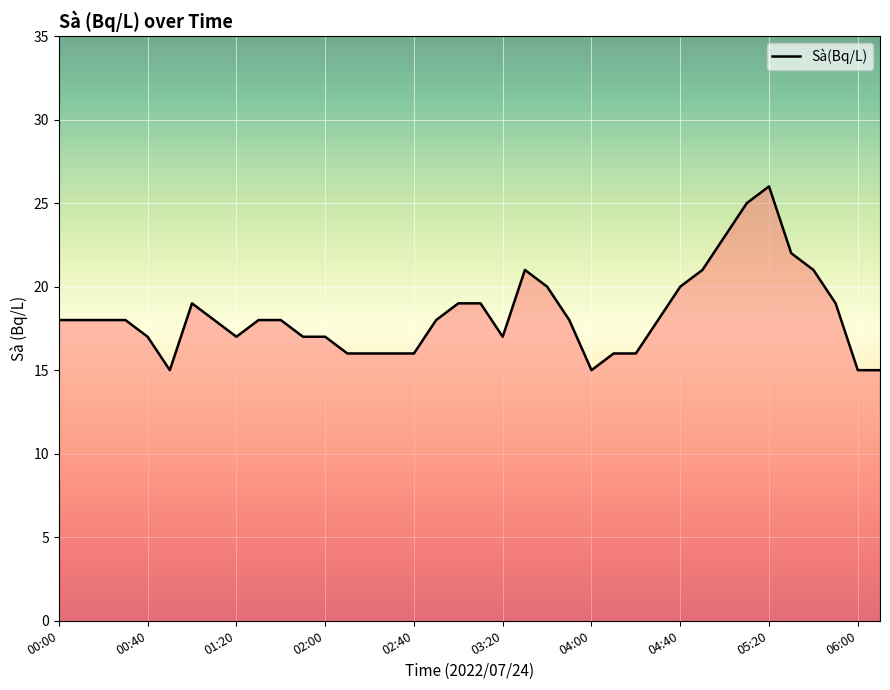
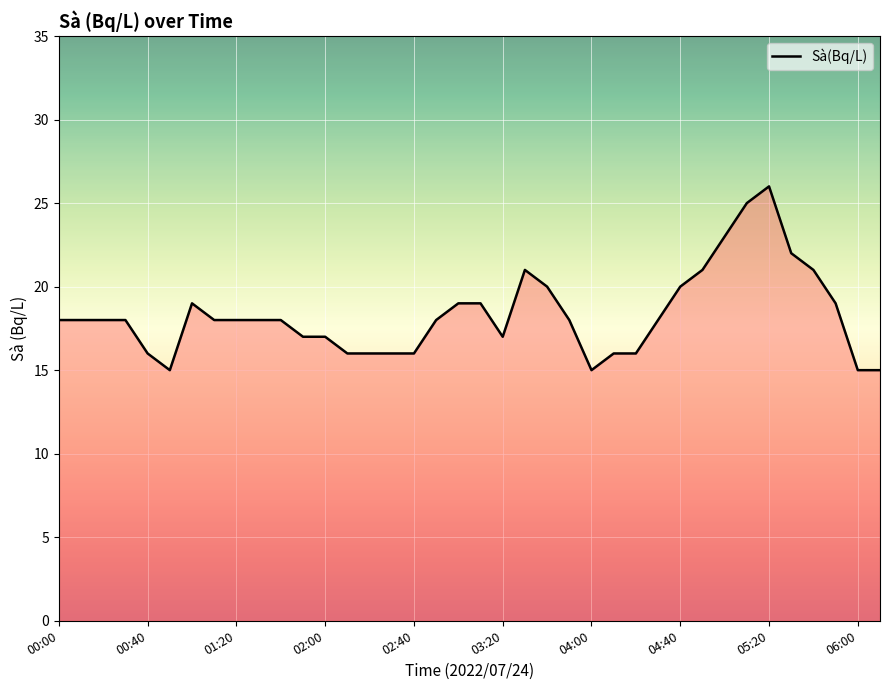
  {
    "00:00": 18,
-   "00:40": 17,
-   "01:20": 17,
+   "00:40": 16,
+   "01:20": 18,
    "02:00": 17,
    "02:40": 16,
    "03:20": 17,
    "04:00": 15,
    "04:40": 20,
    "05:20": 26,
    "06:00": 15
  }
